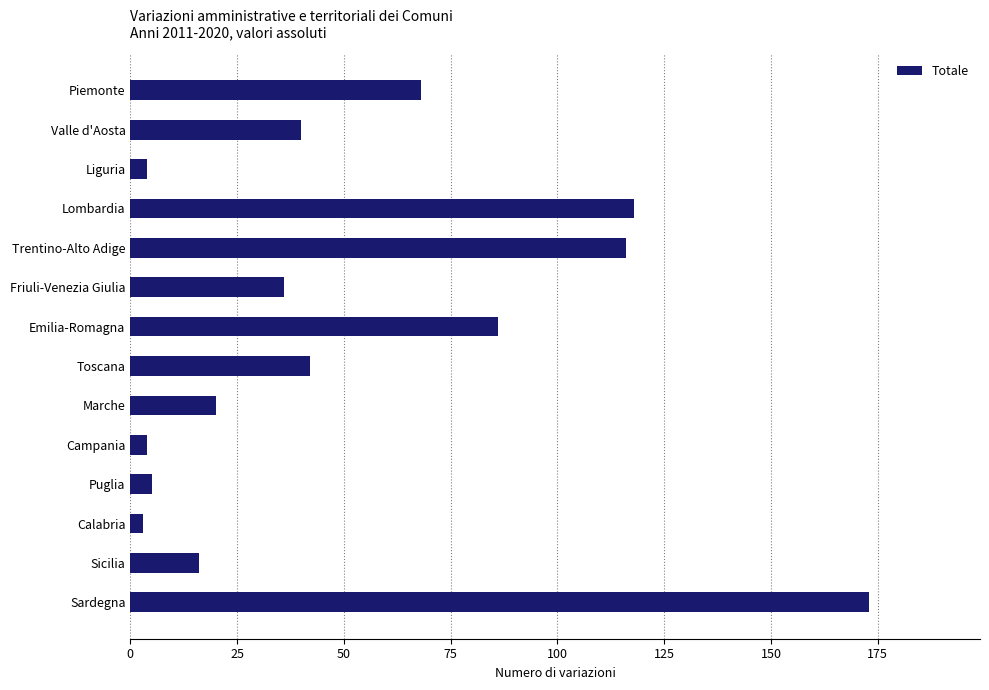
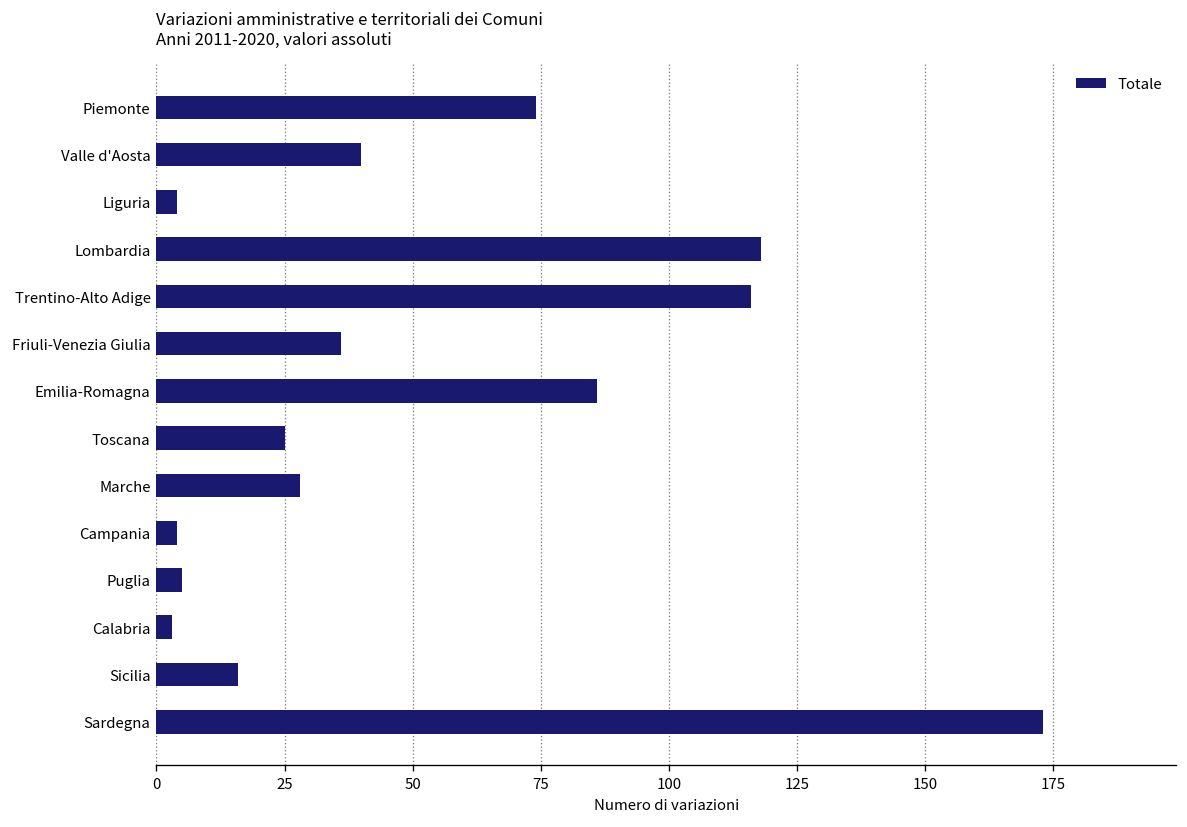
  {
-   "Piemonte": 68,
+   "Piemonte": 74,
    "Valle d'Aosta": 40,
    "Liguria": 4,
    "Lombardia": 118,
    "Trentino-Alto Adige": 116,
    "Friuli-Venezia Giulia": 36,
    "Emilia-Romagna": 86,
-   "Toscana": 42,
-   "Marche": 20,
+   "Toscana": 25,
+   "Marche": 28,
    "Campania": 4,
    "Puglia": 5,
    "Calabria": 3,
    "Sicilia": 16,
    "Sardegna": 173
  }
